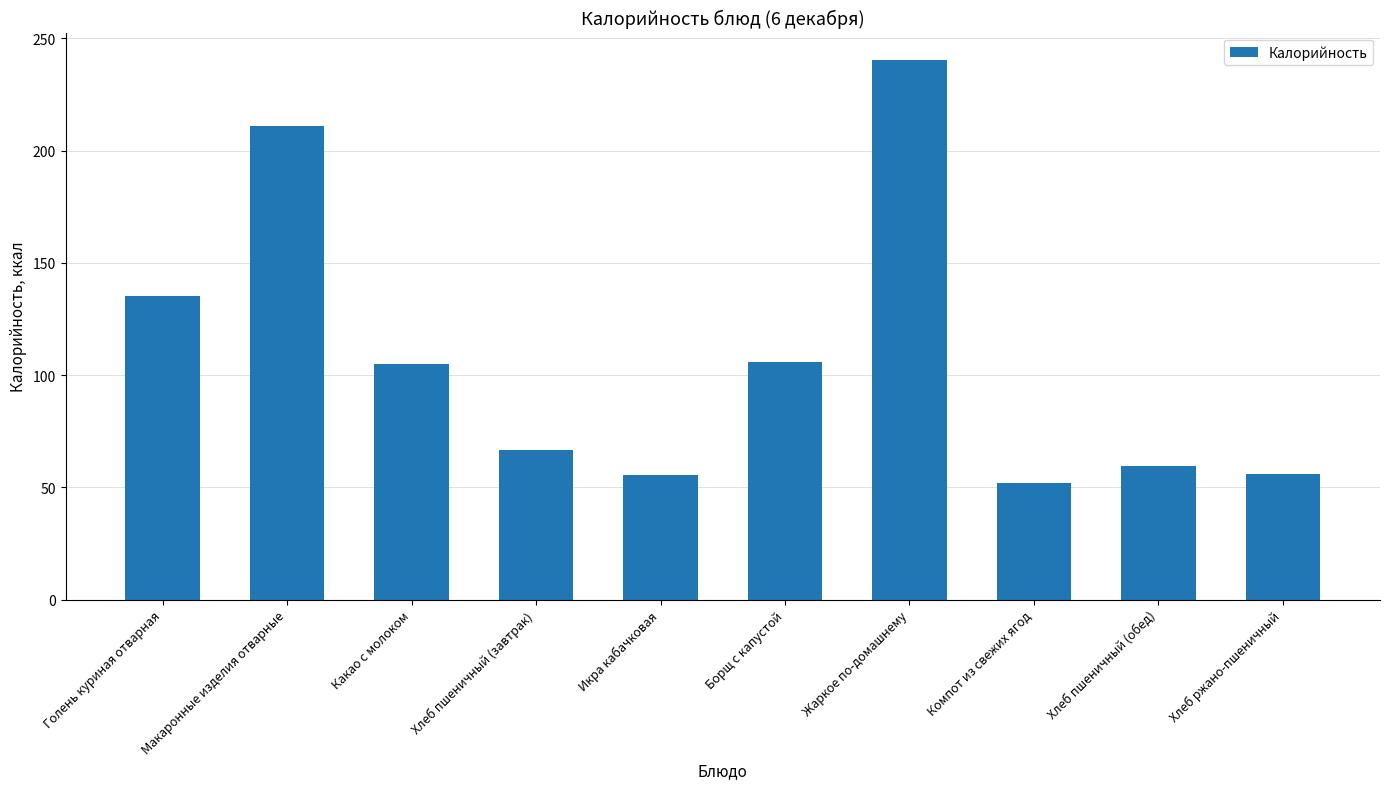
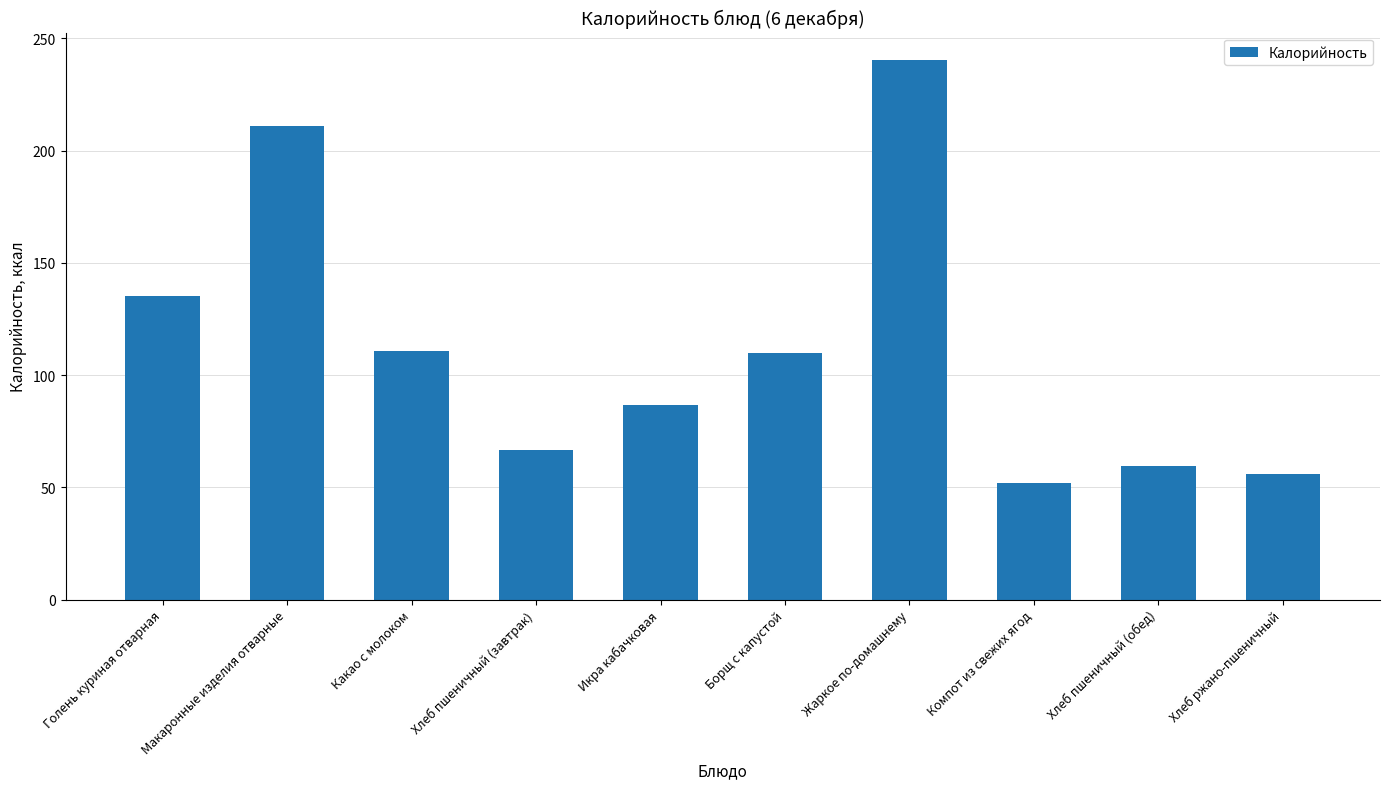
  {
    "Голень куриная отварная": 135,
    "Макаронные изделия отварные": 211,
-   "Какао с молоком": 105,
+   "Какао с молоком": 111,
    "Хлеб пшеничный (завтрак)": 66,
-   "Икра кабачковая": 56,
-   "Борщ с капустой": 106,
+   "Икра кабачковая": 86,
+   "Борщ с капустой": 110,
    "Жаркое по-домашнему": 241,
    "Компот из свежих ягод": 52,
    "Хлеб пшеничный (обед)": 59,
    "Хлеб ржано-пшеничный": 56
  }
